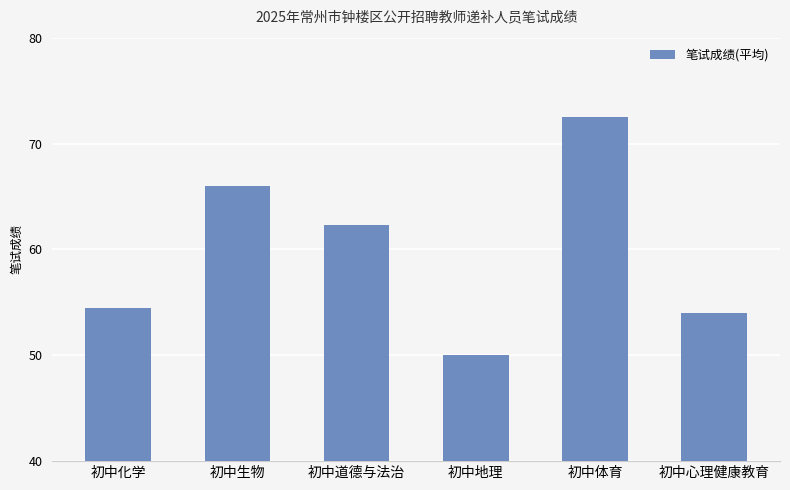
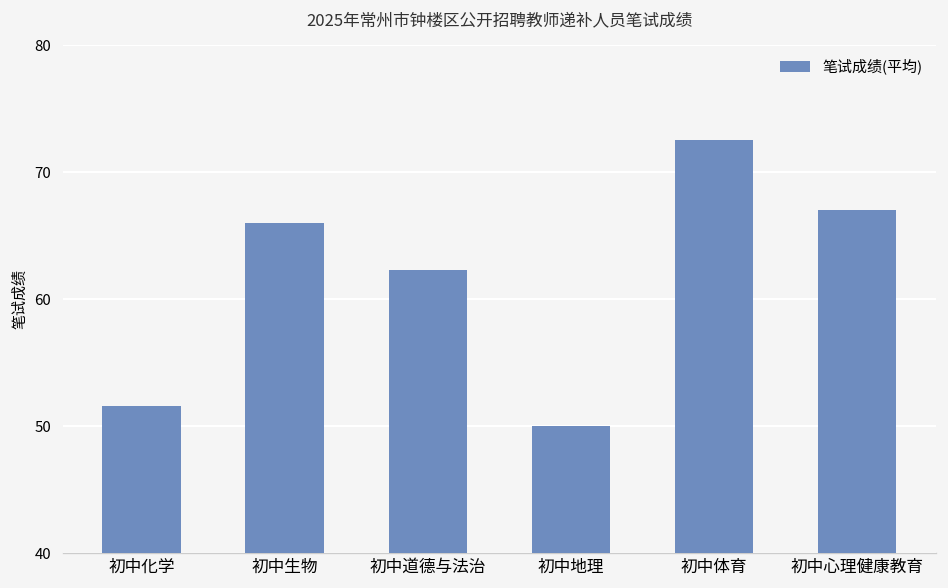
  {
-   "初中化学": 54.5,
+   "初中化学": 51.6,
    "初中生物": 66.0,
    "初中道德与法治": 62.3,
    "初中地理": 50.0,
    "初中体育": 72.5,
-   "初中心理健康教育": 54
+   "初中心理健康教育": 67
  }
